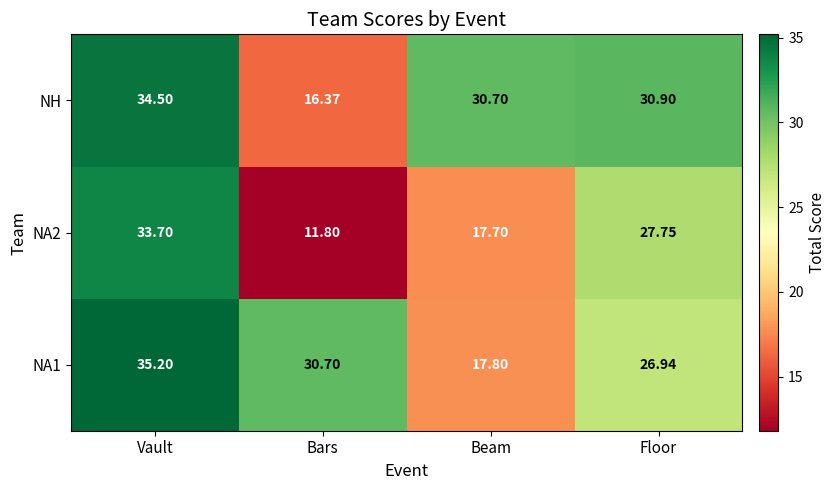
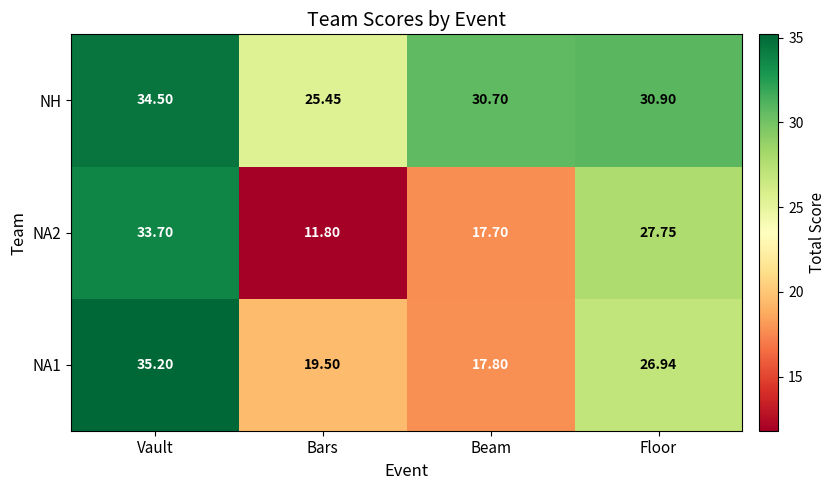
  {
    "NH": {
      "Vault": 34.50,
-     "Bars": 16.37,
+     "Bars": 25.45,
      "Beam": 30.70,
      "Floor": 30.90
    },
    "NA2": {
      "Vault": 33.70,
      "Bars": 11.80,
      "Beam": 17.70,
      "Floor": 27.75
    },
    "NA1": {
      "Vault": 35.20,
-     "Bars": 30.70,
+     "Bars": 19.50,
      "Beam": 17.80,
      "Floor": 26.94
    }
  }
